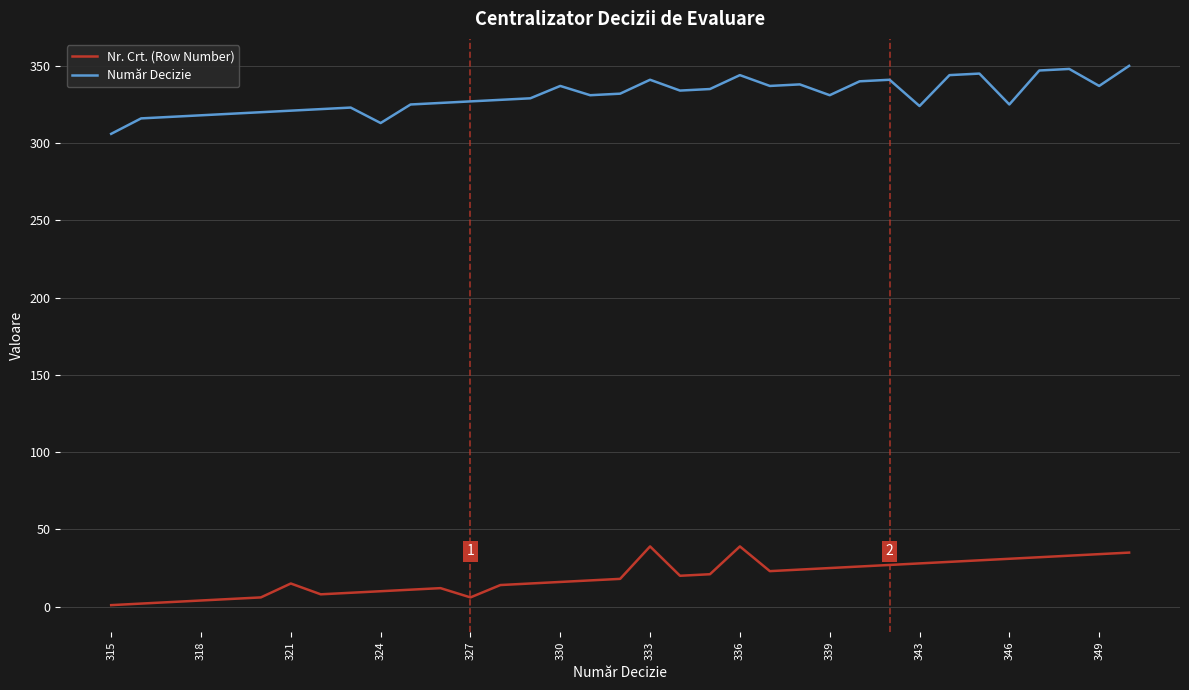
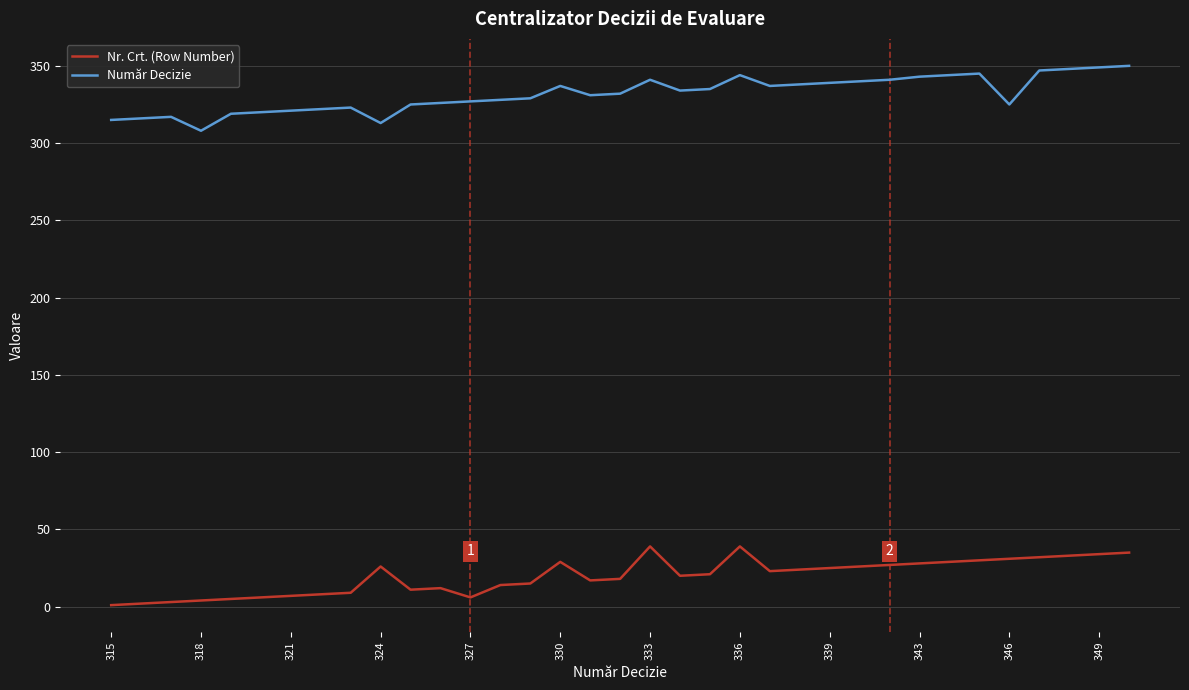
  {
    "Nr. Crt. (Row Number)": {
      "315": 1,
      "318": 4,
-     "321": 15,
-     "324": 10,
+     "321": 7,
+     "324": 26,
      "327": 6,
-     "330": 16,
+     "330": 29,
      "333": 39,
      "336": 39,
      "339": 25,
      "343": 28,
      "346": 31,
      "349": 34
    },
    "Număr Decizie": {
-     "315": 306,
-     "318": 318,
+     "315": 315,
+     "318": 308,
      "321": 321,
      "324": 313,
      "327": 327,
      "330": 337,
      "333": 341,
      "336": 344,
-     "339": 331,
-     "343": 324,
+     "339": 339,
+     "343": 343,
      "346": 325,
-     "349": 337
+     "349": 349
    }
  }
